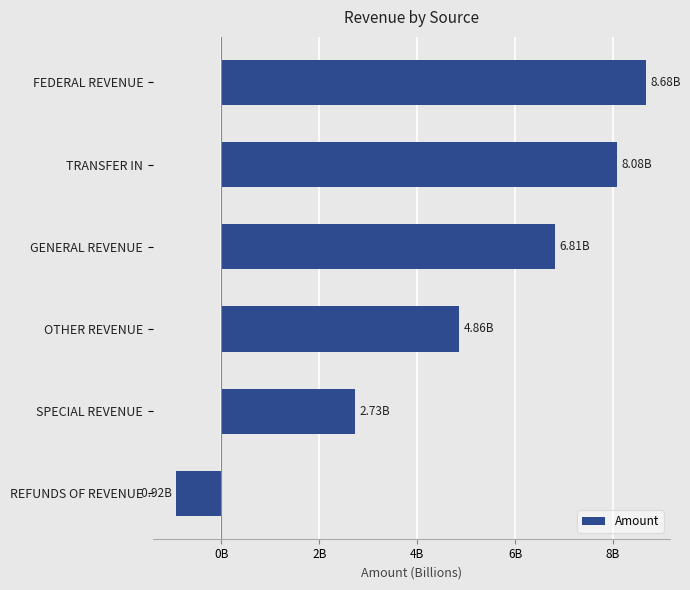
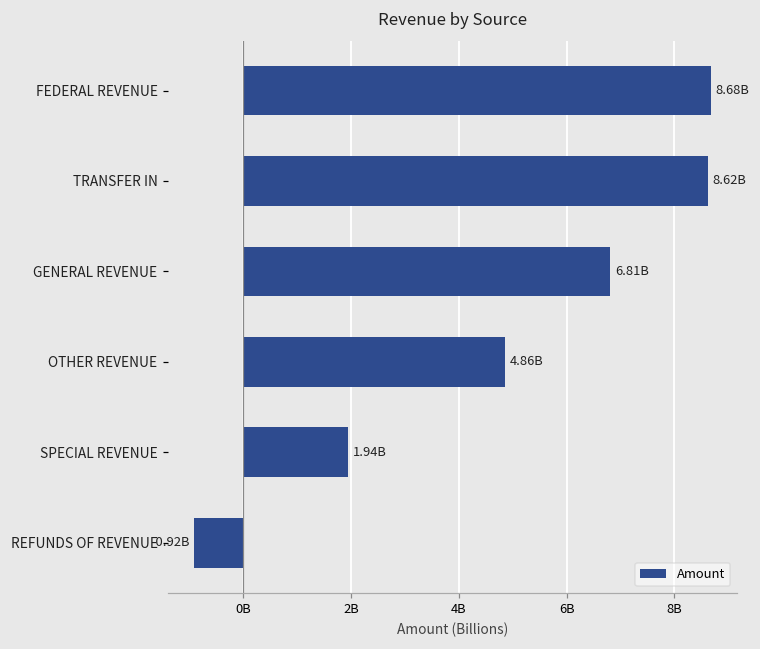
  {
    "FEDERAL REVENUE": "8.68B",
-   "TRANSFER IN": "8.08B",
+   "TRANSFER IN": "8.62B",
    "GENERAL REVENUE": "6.81B",
    "OTHER REVENUE": "4.86B",
-   "SPECIAL REVENUE": "2.73B",
+   "SPECIAL REVENUE": "1.94B",
    "REFUNDS OF REVENUE": "-0.92B"
  }
